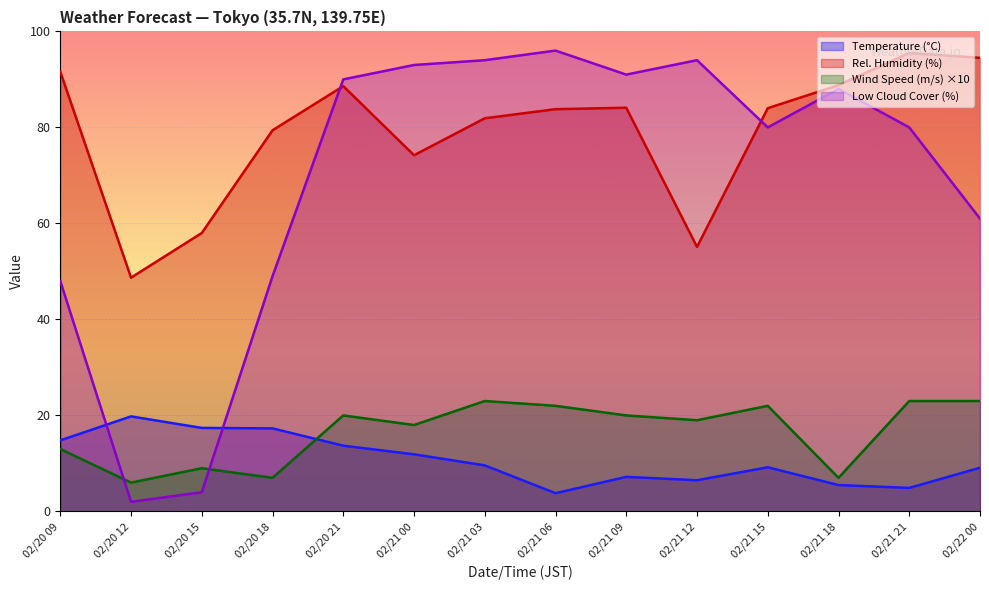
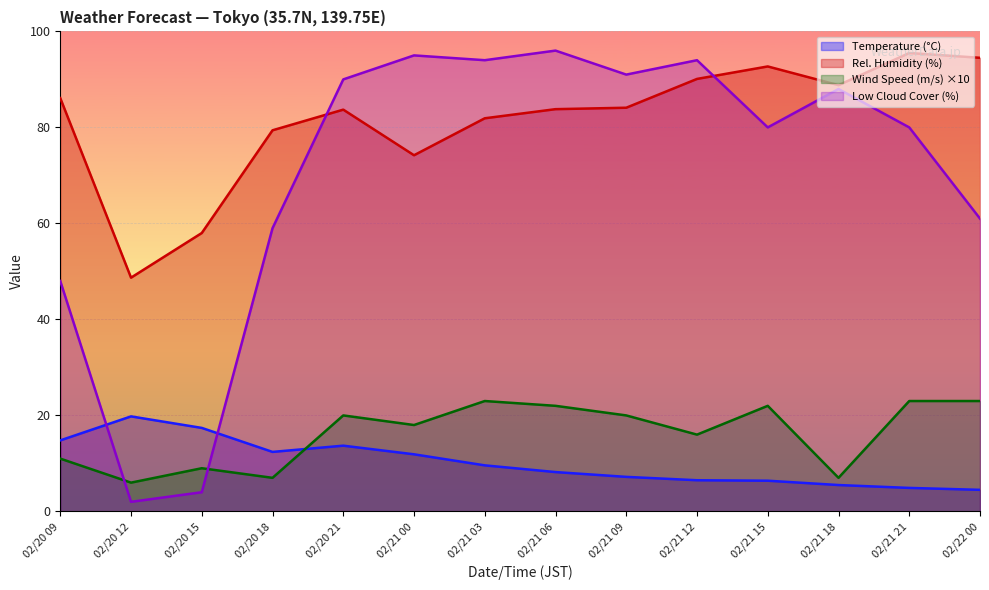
  {
    "Temperature (°C)": {
      "02/20 09": 15,
      "02/20 12": 20,
      "02/20 15": 17,
-     "02/20 18": 17,
+     "02/20 18": 12,
      "02/20 21": 14,
      "02/21 00": 12,
      "02/21 03": 10,
-     "02/21 06": 4,
+     "02/21 06": 8,
      "02/21 09": 7,
      "02/21 12": 7,
-     "02/21 15": 9,
+     "02/21 15": 6,
      "02/21 18": 6,
      "02/21 21": 5,
-     "02/22 00": 9
+     "02/22 00": 5
    },
    "Rel. Humidity (%)": {
-     "02/20 09": 92,
+     "02/20 09": 86,
      "02/20 12": 49,
      "02/20 15": 58,
      "02/20 18": 79,
-     "02/20 21": 89,
+     "02/20 21": 84,
      "02/21 00": 74,
      "02/21 03": 82,
      "02/21 06": 84,
      "02/21 09": 84,
-     "02/21 12": 55,
-     "02/21 15": 84,
+     "02/21 12": 90,
+     "02/21 15": 93,
      "02/22 00": 95
    },
    "Wind Speed (m/s) ×10": {
-     "02/20 09": 13,
+     "02/20 09": 11,
      "02/20 12": 6,
      "02/20 15": 9,
      "02/20 18": 7,
      "02/20 21": 20,
      "02/21 00": 18,
      "02/21 03": 23,
      "02/21 06": 22,
      "02/21 09": 20,
-     "02/21 12": 19,
+     "02/21 12": 16,
      "02/21 15": 22,
      "02/21 18": 7,
      "02/21 21": 23,
      "02/22 00": 23
    },
    "Low Cloud Cover (%)": {
      "02/20 09": 48,
      "02/20 12": 2,
      "02/20 15": 4,
-     "02/20 18": 49,
+     "02/20 18": 59,
      "02/20 21": 90,
-     "02/21 00": 93,
+     "02/21 00": 95,
      "02/21 03": 94,
      "02/21 06": 96,
      "02/21 09": 91,
      "02/21 12": 94,
      "02/21 15": 80,
      "02/21 21": 80,
      "02/22 00": 61
    }
  }
